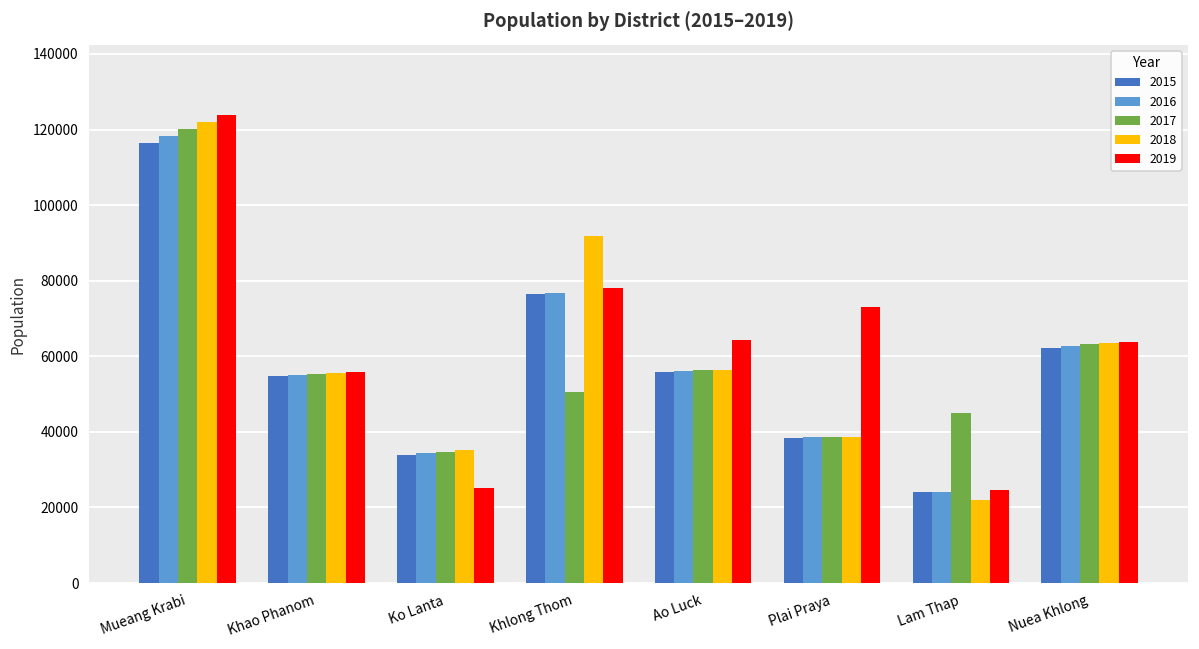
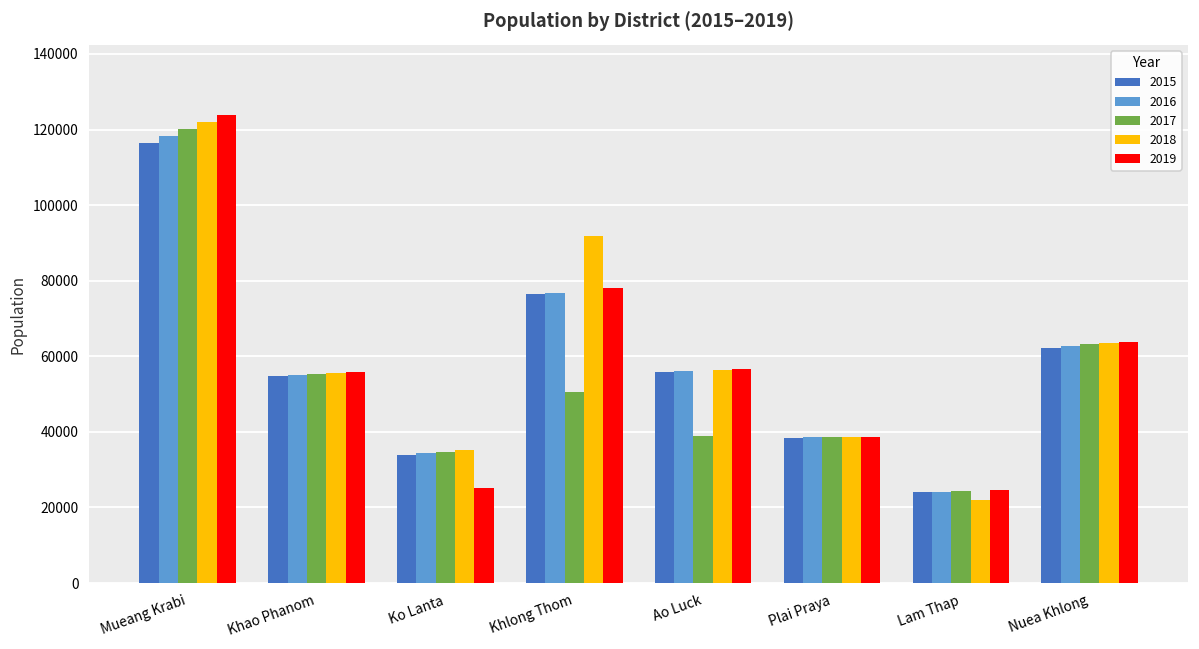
  {
    "2017": {
      "Mueang Krabi": 120000,
      "Khao Phanom": 55000,
      "Ko Lanta": 35000,
      "Khlong Thom": 50000,
-     "Ao Luck": 56000,
+     "Ao Luck": 39000,
      "Plai Praya": 39000,
-     "Lam Thap": 45000,
+     "Lam Thap": 24000,
      "Nuea Khlong": 63000
    },
    "2018": {
      "Mueang Krabi": 122000,
      "Khao Phanom": 56000,
      "Ko Lanta": 35000,
      "Khlong Thom": 92000,
      "Ao Luck": 57000,
      "Plai Praya": 39000,
      "Lam Thap": 22000,
      "Nuea Khlong": 64000
    },
    "2019": {
      "Mueang Krabi": 124000,
      "Khao Phanom": 56000,
      "Ko Lanta": 25000,
      "Khlong Thom": 78000,
-     "Ao Luck": 64000,
-     "Plai Praya": 73000,
+     "Ao Luck": 57000,
+     "Plai Praya": 39000,
      "Lam Thap": 25000,
      "Nuea Khlong": 64000
    }
  }
